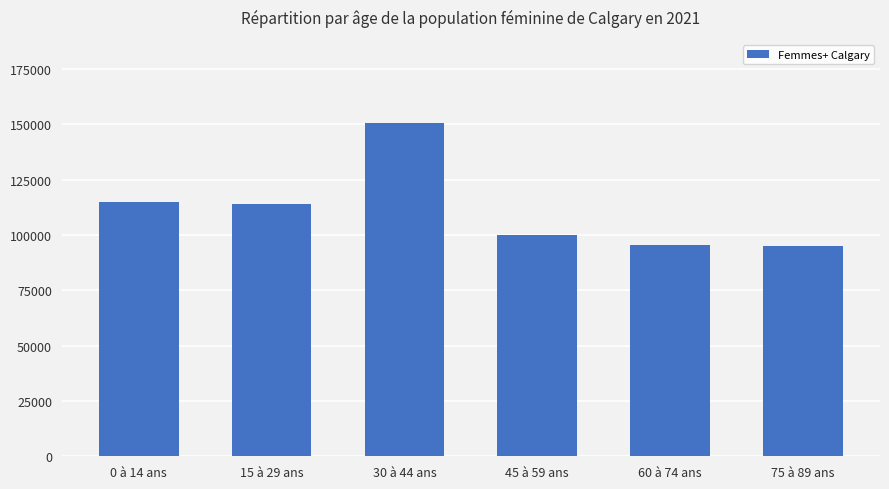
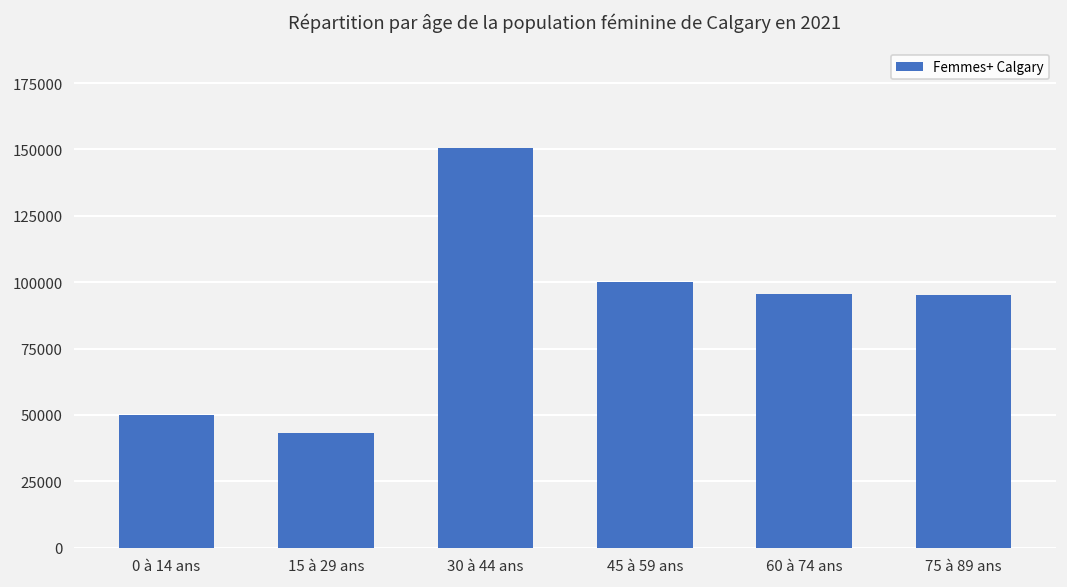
  {
-   "0 à 14 ans": 115000,
-   "15 à 29 ans": 114000,
+   "0 à 14 ans": 50000,
+   "15 à 29 ans": 43000,
    "30 à 44 ans": 151000,
    "45 à 59 ans": 100000,
    "60 à 74 ans": 95000,
    "75 à 89 ans": 95000
  }
